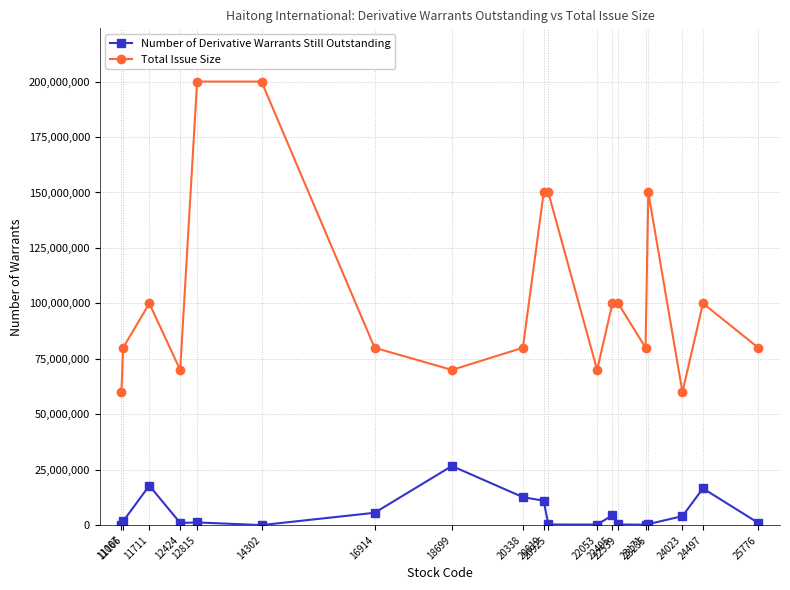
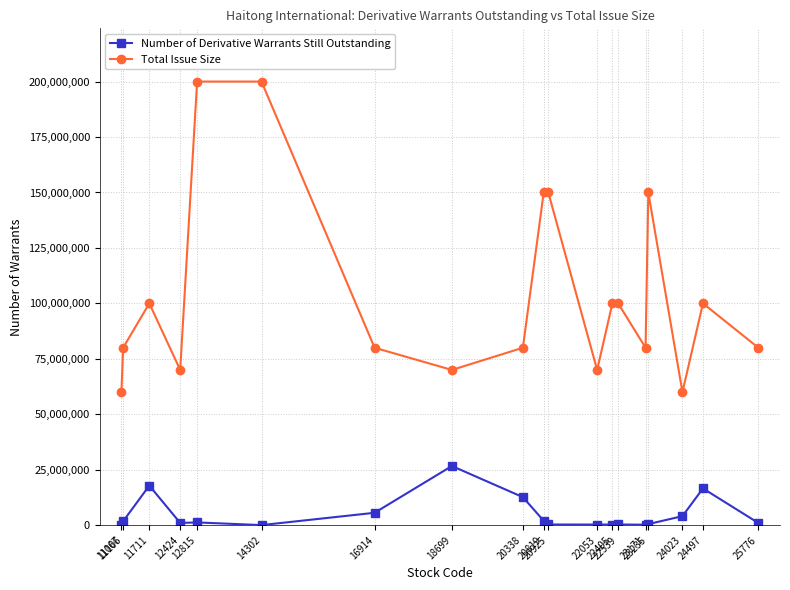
  {
    "Number of Derivative Warrants Still Outstanding": {
      "11067": "0",
      "11106": "2,000,000",
      "11711": "18,000,000",
      "12424": "1,000,000",
      "12815": "1,000,000",
      "14302": "0",
      "16914": "6,000,000",
      "18699": "27,000,000",
      "20338": "13,000,000",
-     "20819": "11,000,000",
+     "20819": "2,000,000",
      "20925": "0",
      "22053": "0",
-     "22405": "4,000,000",
+     "22405": "0",
      "22539": "0",
      "23171": "0",
      "23235": "1,000,000",
      "24023": "4,000,000",
      "24497": "17,000,000",
      "25776": "1,000,000"
    },
    "Total Issue Size": {
      "11067": "60,000,000",
      "11106": "80,000,000",
      "11711": "100,000,000",
      "12424": "70,000,000",
      "12815": "200,000,000",
      "14302": "200,000,000",
      "16914": "80,000,000",
      "18699": "70,000,000",
      "20338": "80,000,000",
      "20819": "150,000,000",
      "20925": "150,000,000",
      "22053": "70,000,000",
      "22405": "100,000,000",
      "22539": "100,000,000",
      "23171": "80,000,000",
      "23235": "150,000,000",
      "24023": "60,000,000",
      "24497": "100,000,000",
      "25776": "80,000,000"
    }
  }
